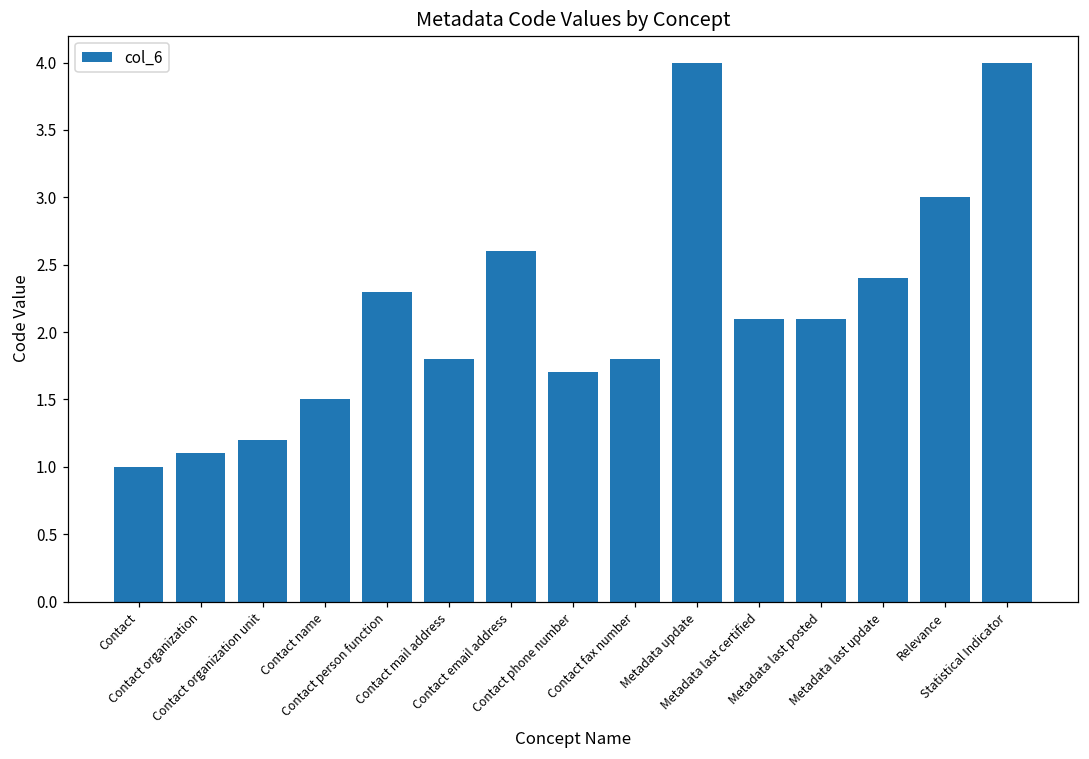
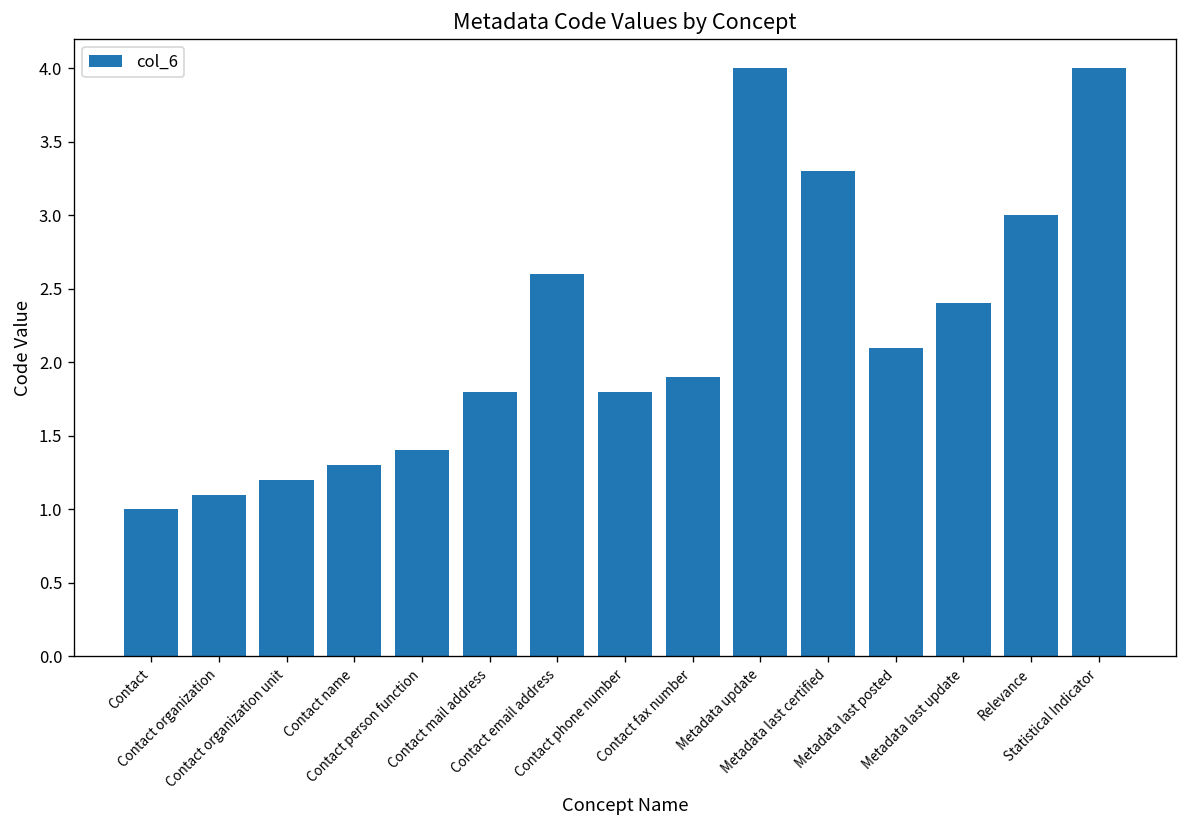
  {
    "Contact": 1.0,
    "Contact organization": 1.1,
    "Contact organization unit": 1.2,
-   "Contact name": 1.5,
-   "Contact person function": 2.3,
+   "Contact name": 1.3,
+   "Contact person function": 1.4,
    "Contact mail address": 1.8,
    "Contact email address": 2.6,
-   "Contact phone number": 1.7,
-   "Contact fax number": 1.8,
+   "Contact phone number": 1.8,
+   "Contact fax number": 1.9,
    "Metadata update": 4.0,
-   "Metadata last certified": 2.1,
+   "Metadata last certified": 3.3,
    "Metadata last posted": 2.1,
    "Metadata last update": 2.4,
    "Relevance": 3.0,
    "Statistical Indicator": 4.0
  }
